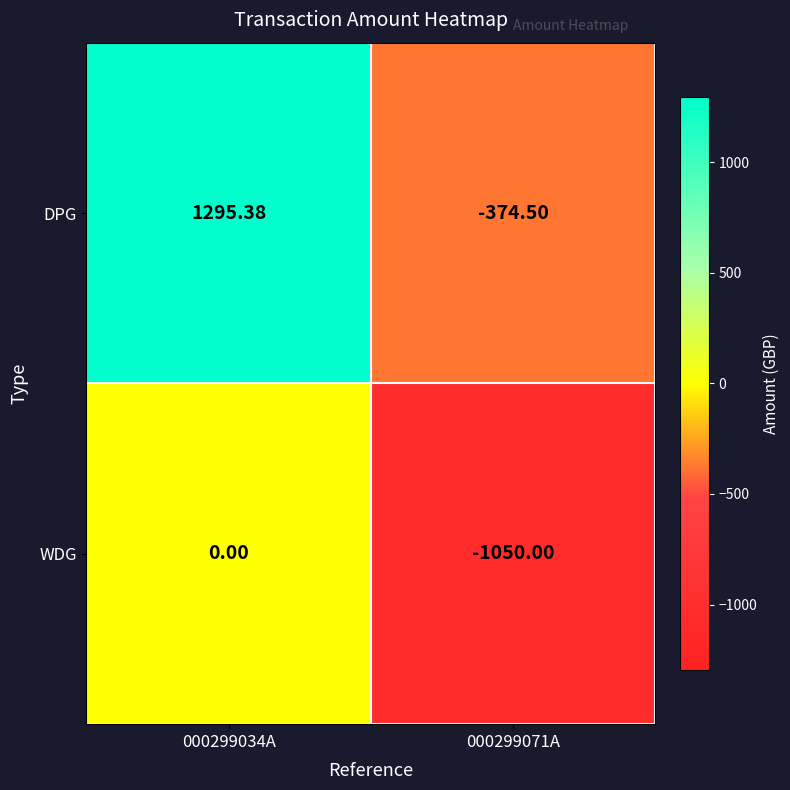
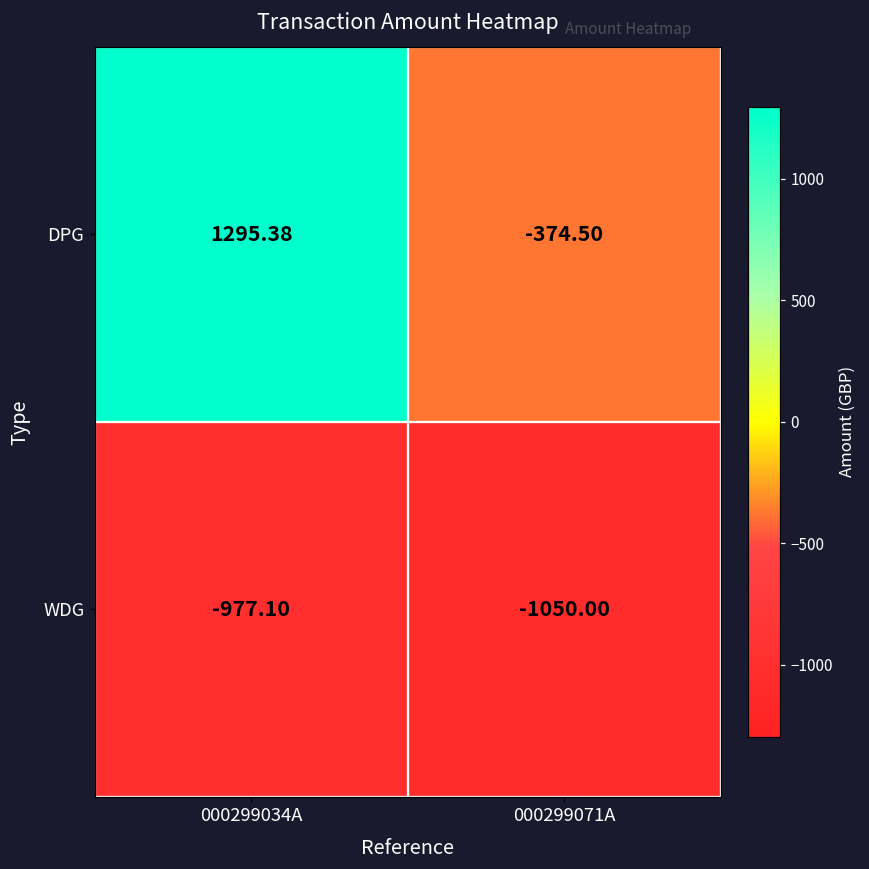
  {
    "DPG": {
      "000299034A": 1295.38,
      "000299071A": -374.50
    },
    "WDG": {
-     "000299034A": 0.00,
+     "000299034A": -977.10,
      "000299071A": -1050.00
    }
  }
